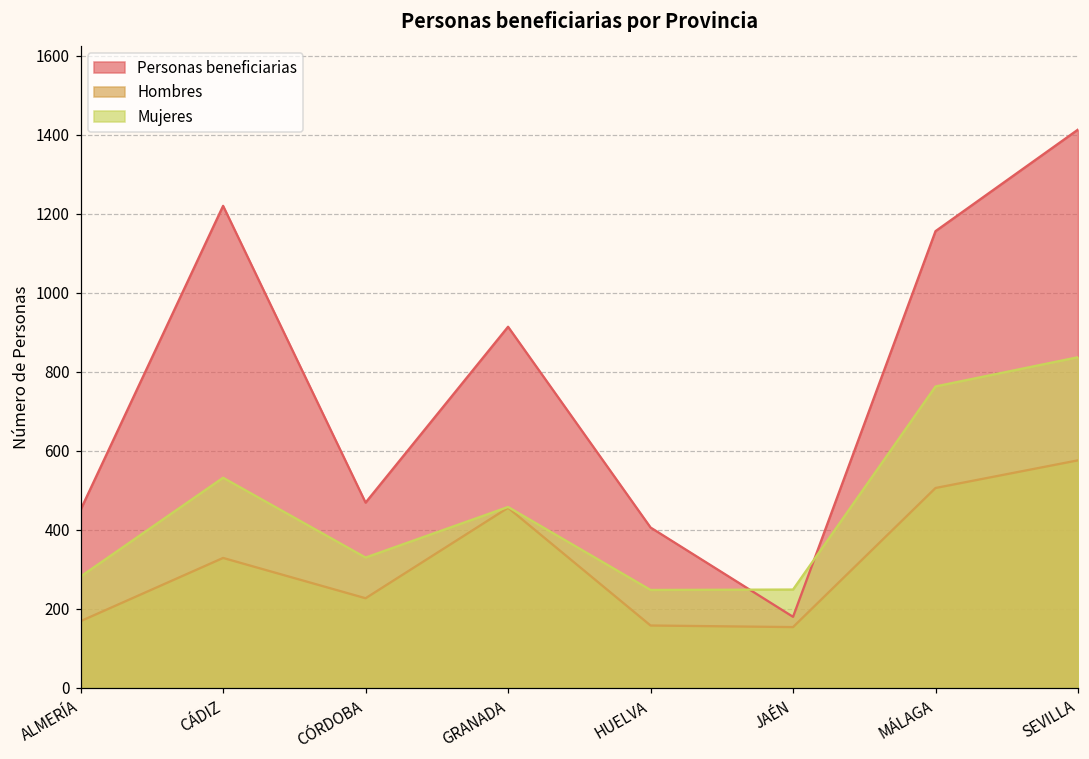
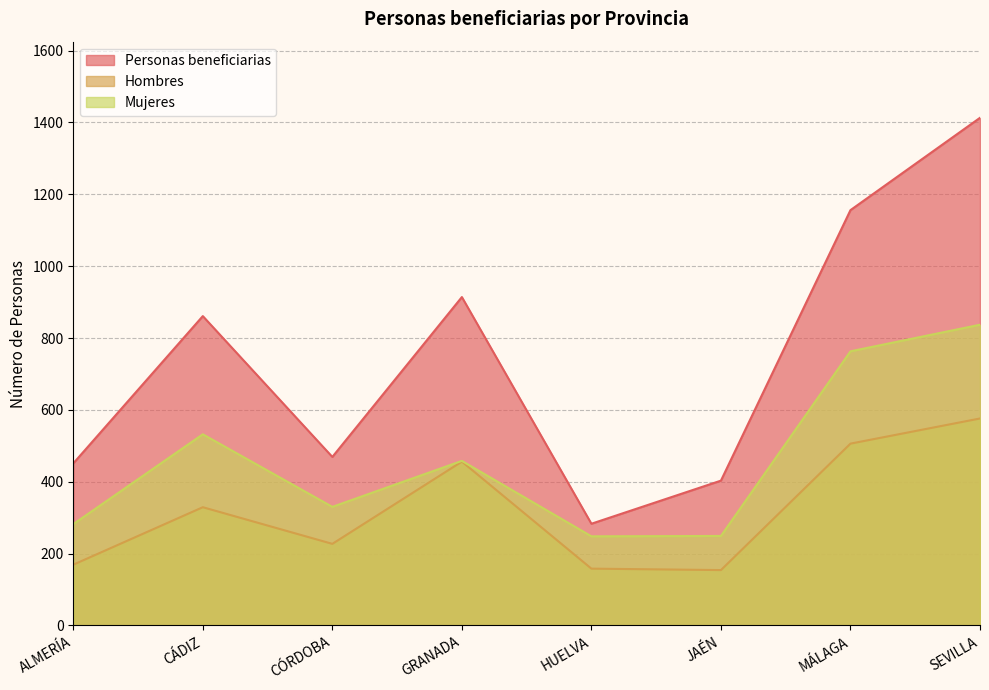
  {
    "Personas beneficiarias": {
      "ALMERÍA": 450,
-     "CÁDIZ": 1220,
+     "CÁDIZ": 860,
      "CÓRDOBA": 470,
      "GRANADA": 910,
-     "HUELVA": 410,
-     "JAÉN": 180,
+     "HUELVA": 280,
+     "JAÉN": 400,
      "MÁLAGA": 1160,
      "SEVILLA": 1410
    }
  }
